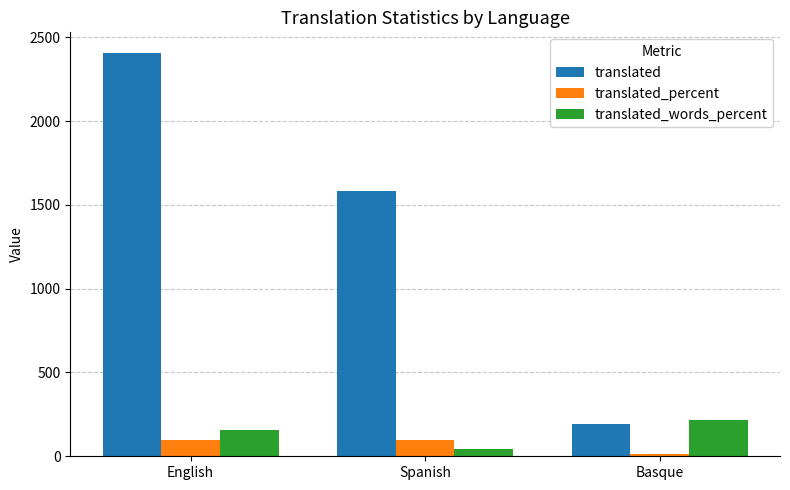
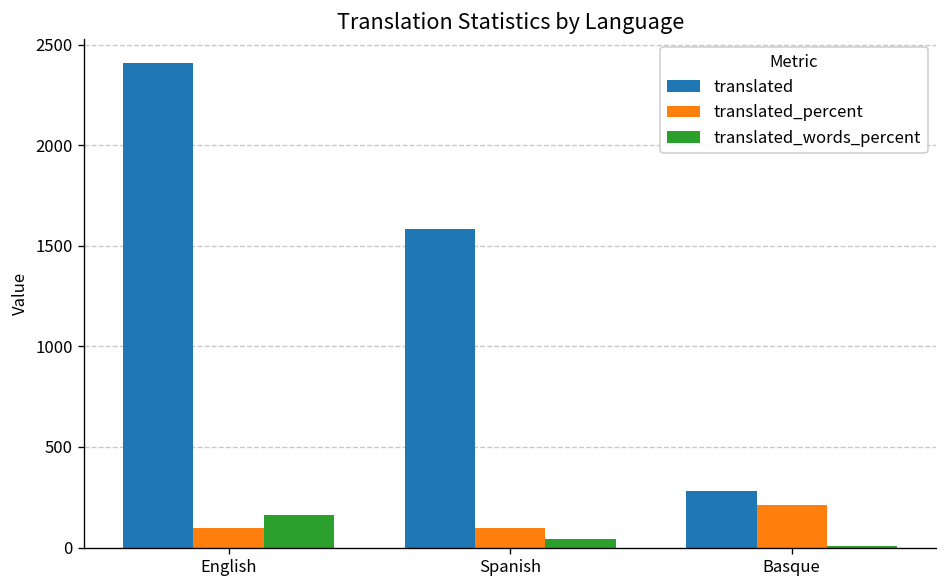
  {
    "translated": {
      "English": 2410,
      "Spanish": 1580,
-     "Basque": 190
+     "Basque": 280
    },
    "translated_percent": {
      "English": 100,
      "Spanish": 100,
-     "Basque": 10
+     "Basque": 210
    },
    "translated_words_percent": {
      "English": 160,
      "Spanish": 40,
-     "Basque": 220
+     "Basque": 10
    }
  }
